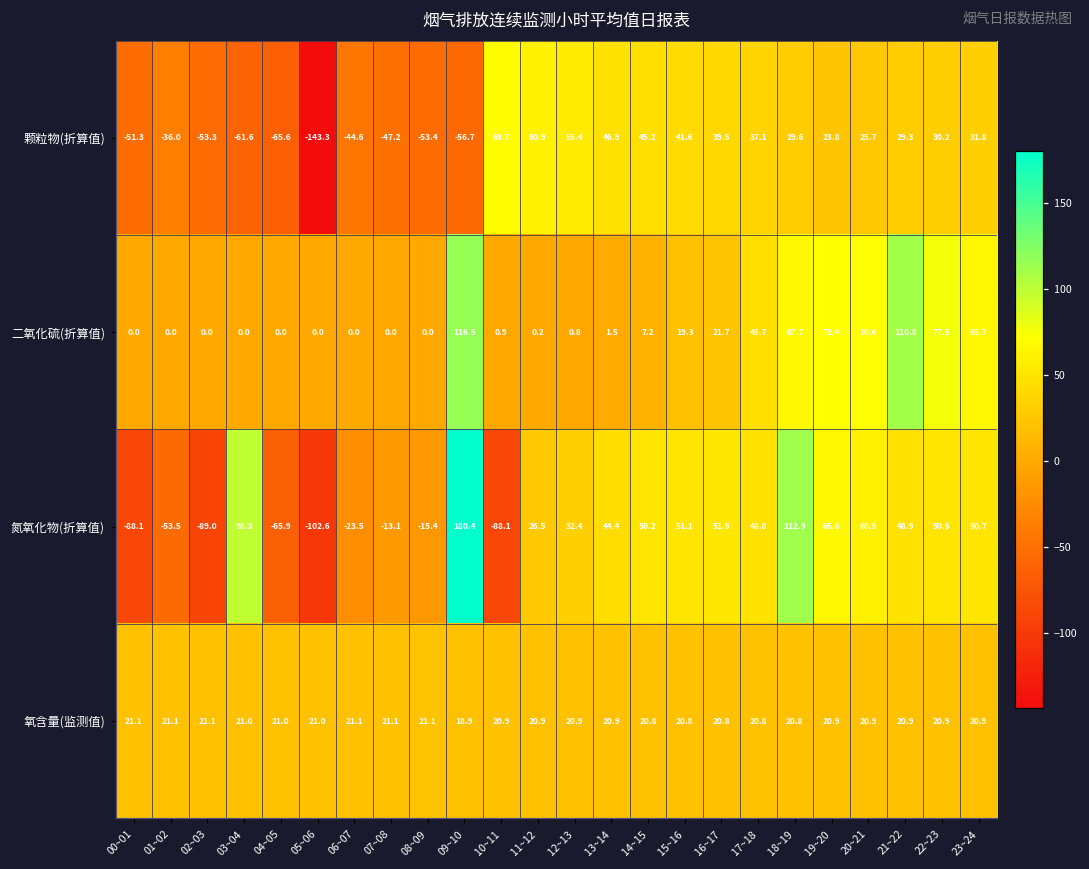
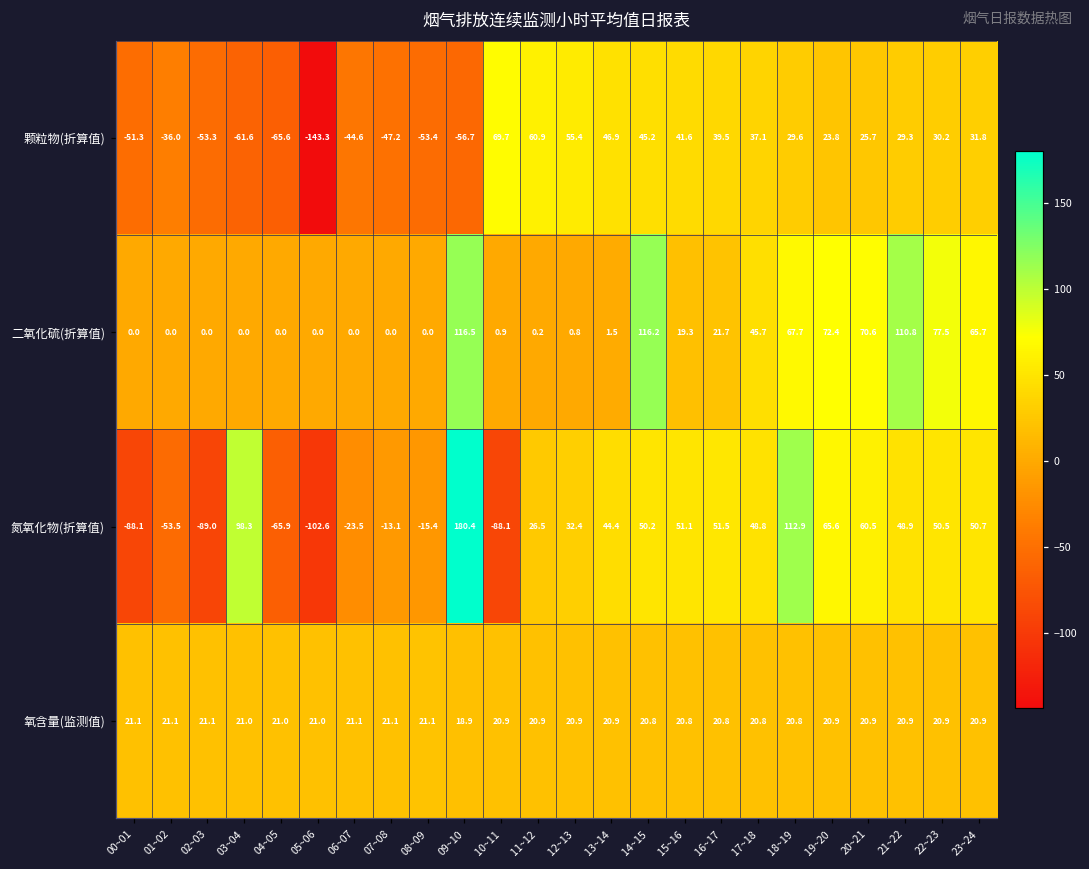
  {
    "颗粒物(折算值)": {
      "00~01": -51.3,
      "01~02": -36.0,
      "02~03": -53.3,
      "03~04": -61.6,
      "04~05": -65.6,
      "05~06": -143.3,
      "06~07": -44.6,
      "07~08": -47.2,
      "08~09": -53.4,
      "09~10": -56.7,
      "10~11": 69.7,
      "11~12": 60.9,
      "12~13": 55.4,
      "13~14": 46.9,
      "14~15": 45.2,
      "15~16": 41.6,
      "16~17": 39.5,
      "17~18": 37.1,
      "18~19": 29.6,
      "19~20": 23.8,
      "20~21": 25.7,
      "21~22": 29.3,
      "22~23": 30.2,
      "23~24": 31.8
    },
    "二氧化硫(折算值)": {
      "00~01": 0.0,
      "01~02": 0.0,
      "02~03": 0.0,
      "03~04": 0.0,
      "04~05": 0.0,
      "05~06": 0.0,
      "06~07": 0.0,
      "07~08": 0.0,
      "08~09": 0.0,
      "09~10": 116.5,
      "10~11": 0.9,
      "11~12": 0.2,
      "12~13": 0.8,
      "13~14": 1.5,
-     "14~15": 7.2,
+     "14~15": 116.2,
      "15~16": 19.3,
      "16~17": 21.7,
      "17~18": 45.7,
      "18~19": 67.7,
      "19~20": 72.4,
      "20~21": 70.6,
      "21~22": 110.8,
      "22~23": 77.5,
      "23~24": 65.7
    },
    "氮氧化物(折算值)": {
      "00~01": -88.1,
      "01~02": -53.5,
      "02~03": -89.0,
      "03~04": 98.3,
      "04~05": -65.9,
      "05~06": -102.6,
      "06~07": -23.5,
      "07~08": -13.1,
      "08~09": -15.4,
      "09~10": 180.4,
      "10~11": -88.1,
      "11~12": 26.5,
      "12~13": 32.4,
      "13~14": 44.4,
      "14~15": 50.2,
      "15~16": 51.1,
      "16~17": 51.5,
      "17~18": 48.8,
      "18~19": 112.9,
      "19~20": 65.6,
      "20~21": 60.5,
      "21~22": 48.9,
      "22~23": 50.5,
      "23~24": 50.7
    },
    "氧含量(监测值)": {
      "00~01": 21.1,
      "01~02": 21.1,
      "02~03": 21.1,
      "03~04": 21.0,
      "04~05": 21.0,
      "05~06": 21.0,
      "06~07": 21.1,
      "07~08": 21.1,
      "08~09": 21.1,
      "09~10": 18.9,
      "10~11": 20.9,
      "11~12": 20.9,
      "12~13": 20.9,
      "13~14": 20.9,
      "14~15": 20.8,
      "15~16": 20.8,
      "16~17": 20.8,
      "17~18": 20.8,
      "18~19": 20.8,
      "19~20": 20.9,
      "20~21": 20.9,
      "21~22": 20.9,
      "22~23": 20.9,
      "23~24": 20.9
    }
  }
